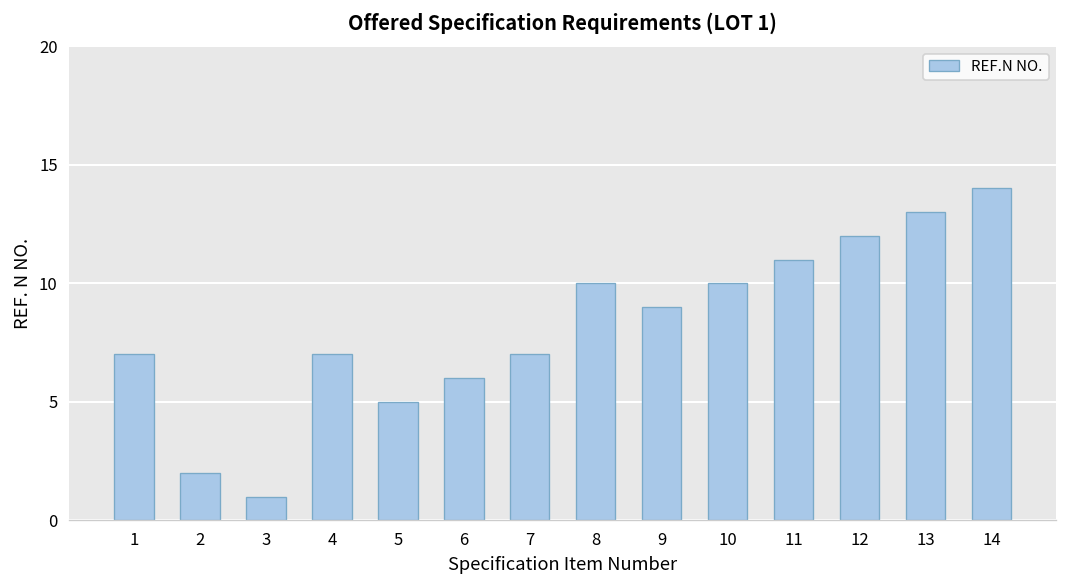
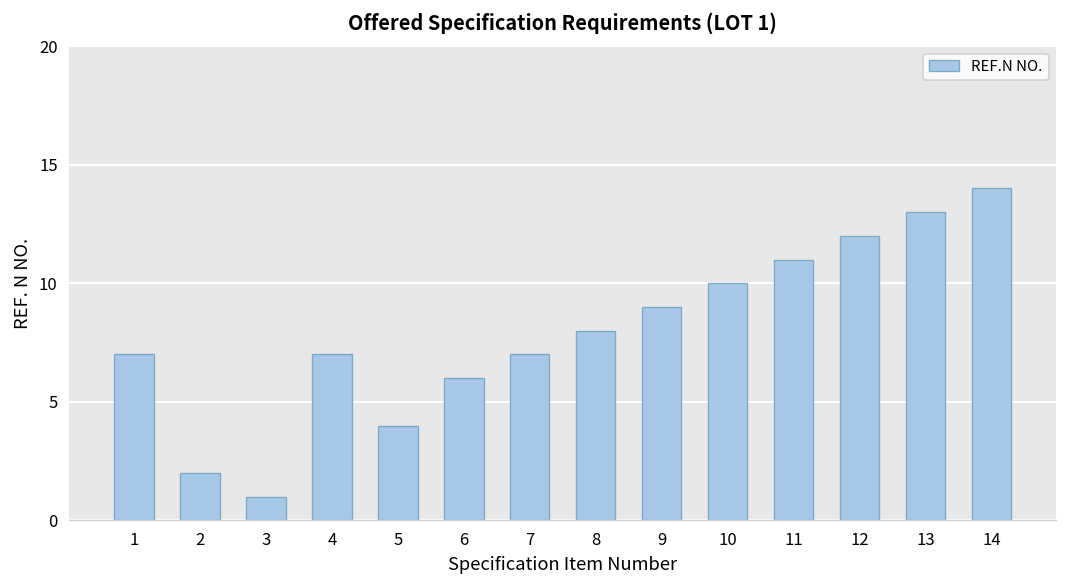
  {
    "1": 7,
    "2": 2,
    "3": 1,
    "4": 7,
-   "5": 5,
+   "5": 4,
    "6": 6,
    "7": 7,
-   "8": 10,
+   "8": 8,
    "9": 9,
    "10": 10,
    "11": 11,
    "12": 12,
    "13": 13,
    "14": 14
  }
